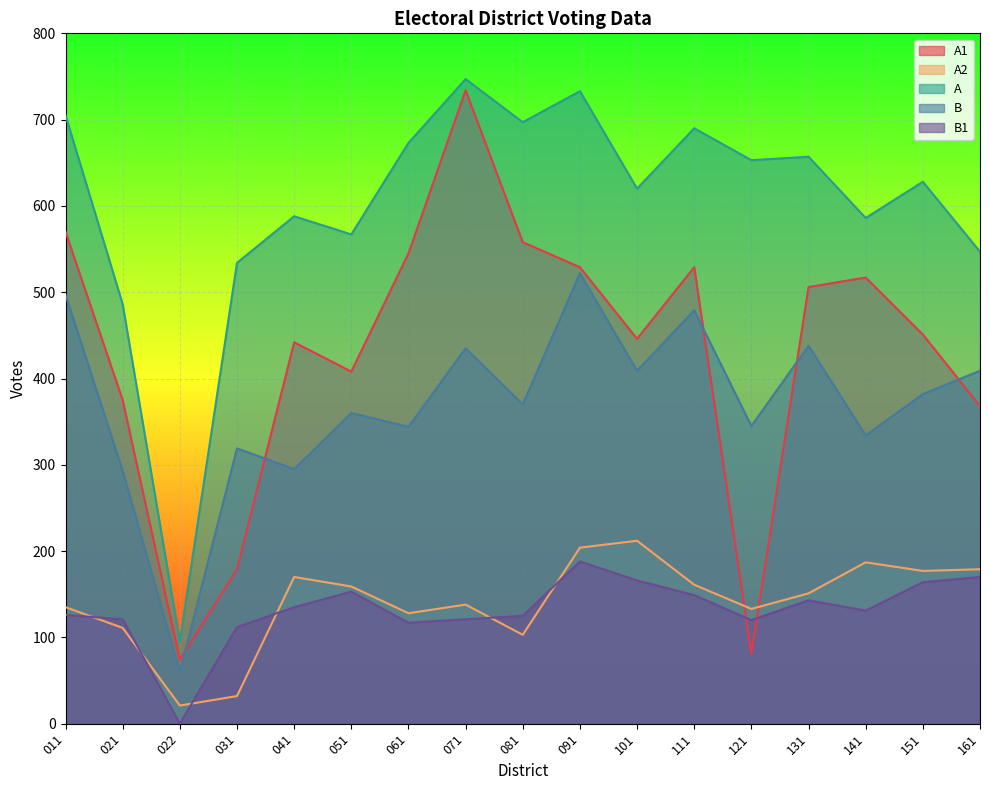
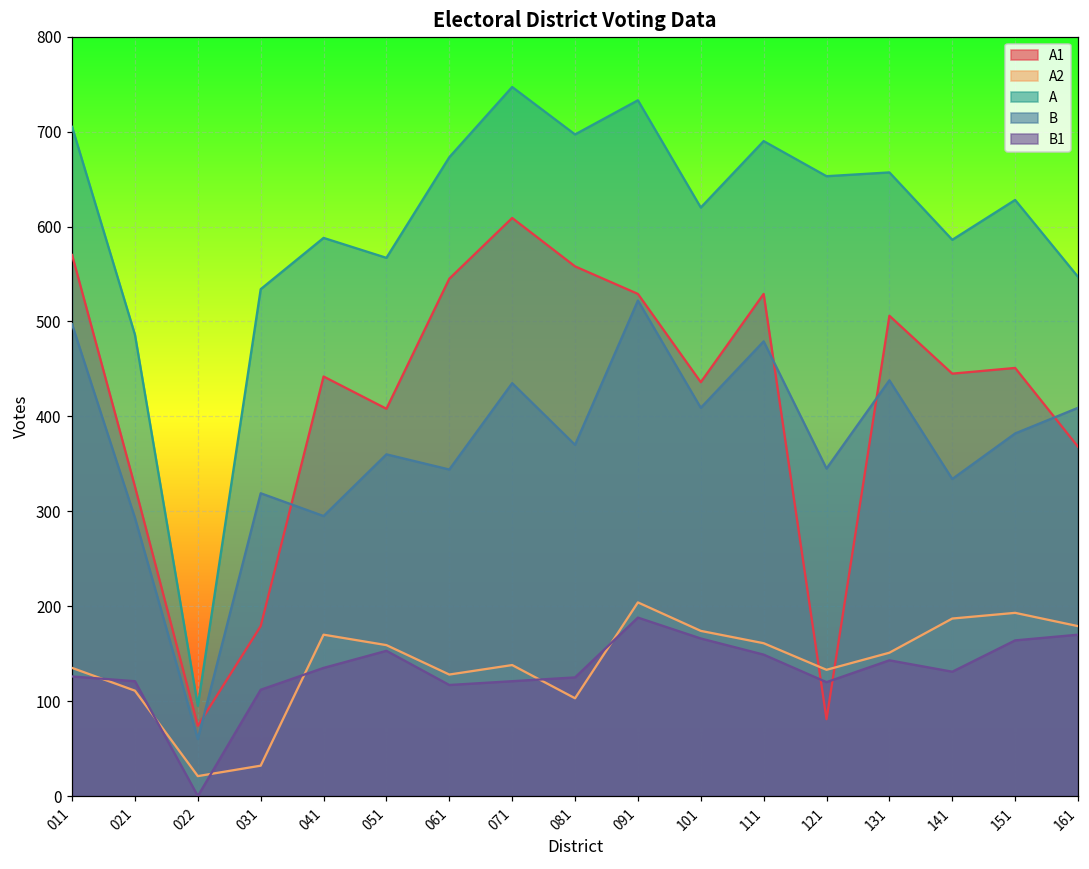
  {
    "A1": {
      "011": 570,
-     "021": 380,
+     "021": 330,
      "022": 70,
      "031": 180,
      "041": 440,
      "051": 410,
      "061": 550,
-     "071": 730,
+     "071": 610,
      "081": 560,
      "091": 530,
-     "101": 450,
+     "101": 440,
      "111": 530,
      "121": 80,
      "131": 510,
-     "141": 520,
+     "141": 450,
      "151": 450,
      "161": 370
    },
    "A2": {
      "011": 140,
      "021": 110,
      "022": 20,
      "031": 30,
      "041": 170,
      "051": 160,
      "061": 130,
      "071": 140,
      "081": 100,
      "091": 200,
-     "101": 210,
+     "101": 170,
      "111": 160,
      "121": 130,
      "131": 150,
      "141": 190,
-     "151": 180,
+     "151": 190,
      "161": 180
    }
  }
